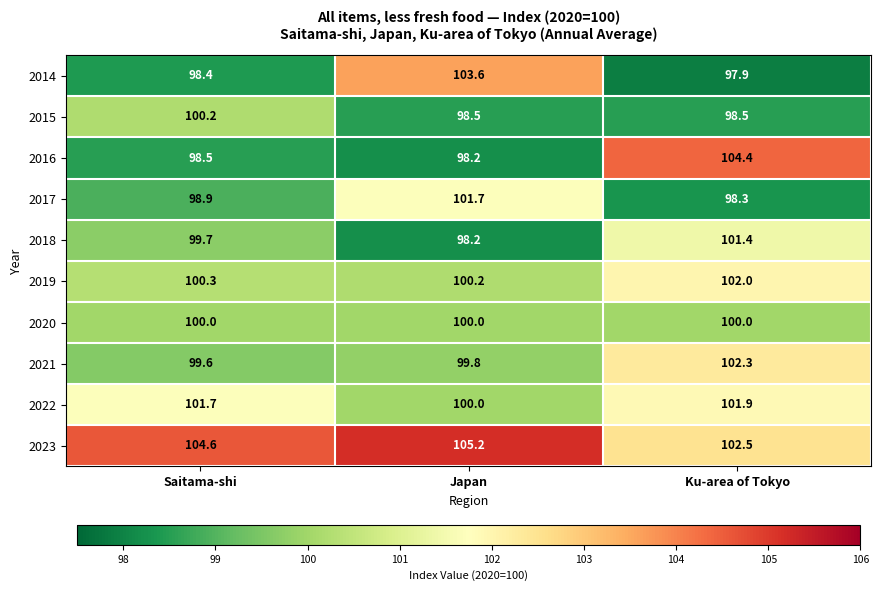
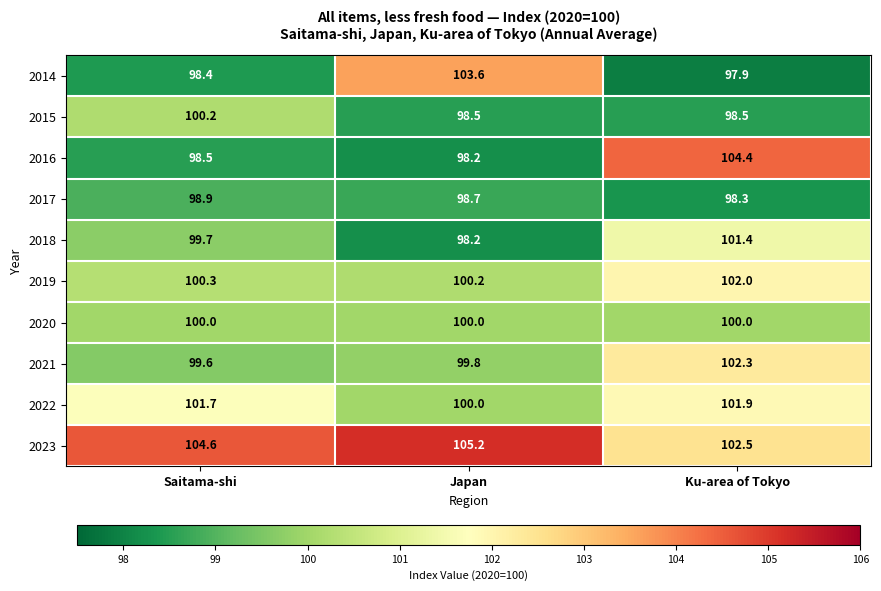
  {
    "2014": {
      "Saitama-shi": 98.4,
      "Japan": 103.6,
      "Ku-area of Tokyo": 97.9
    },
    "2015": {
      "Saitama-shi": 100.2,
      "Japan": 98.5,
      "Ku-area of Tokyo": 98.5
    },
    "2016": {
      "Saitama-shi": 98.5,
      "Japan": 98.2,
      "Ku-area of Tokyo": 104.4
    },
    "2017": {
      "Saitama-shi": 98.9,
-     "Japan": 101.7,
+     "Japan": 98.7,
      "Ku-area of Tokyo": 98.3
    },
    "2018": {
      "Saitama-shi": 99.7,
      "Japan": 98.2,
      "Ku-area of Tokyo": 101.4
    },
    "2019": {
      "Saitama-shi": 100.3,
      "Japan": 100.2,
      "Ku-area of Tokyo": 102.0
    },
    "2020": {
      "Saitama-shi": 100.0,
      "Japan": 100.0,
      "Ku-area of Tokyo": 100.0
    },
    "2021": {
      "Saitama-shi": 99.6,
      "Japan": 99.8,
      "Ku-area of Tokyo": 102.3
    },
    "2022": {
      "Saitama-shi": 101.7,
      "Japan": 100.0,
      "Ku-area of Tokyo": 101.9
    },
    "2023": {
      "Saitama-shi": 104.6,
      "Japan": 105.2,
      "Ku-area of Tokyo": 102.5
    }
  }
